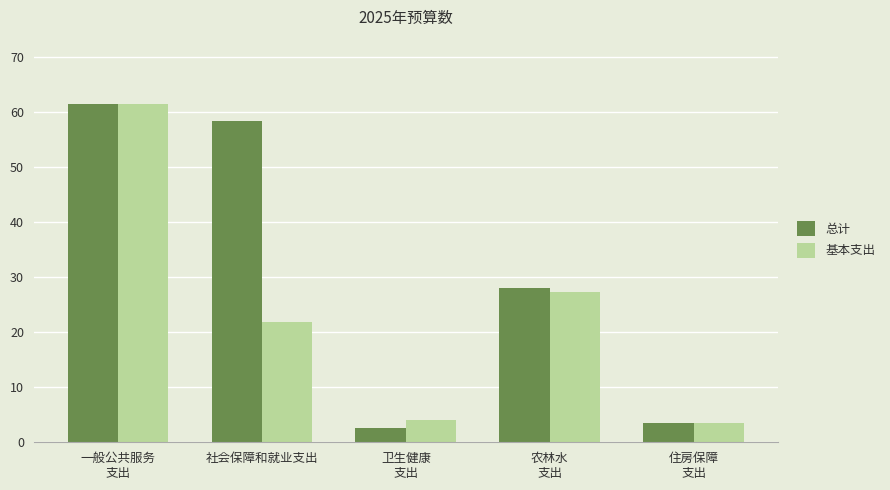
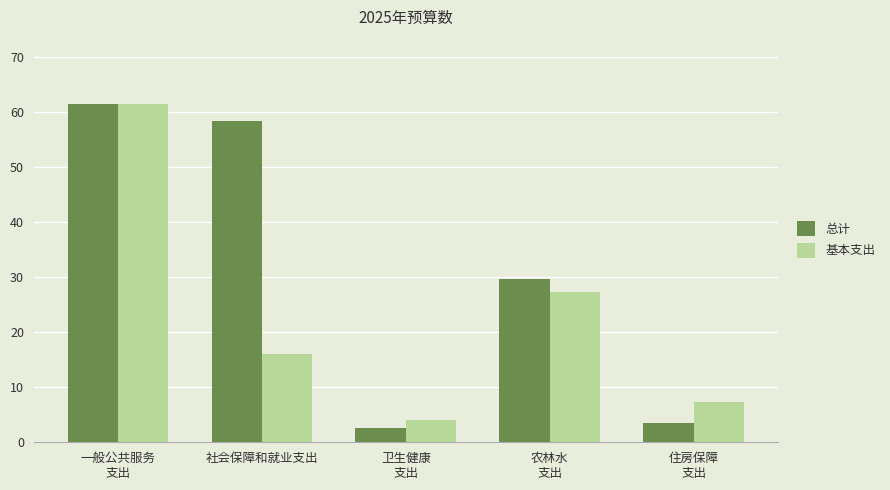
  {
    "总计": {
      "一般公共服务 支出": 61,
      "社会保障和就业支出": 58,
      "卫生健康 支出": 3,
-     "农林水 支出": 28,
+     "农林水 支出": 30,
      "住房保障 支出": 3
    },
    "基本支出": {
      "一般公共服务 支出": 61,
-     "社会保障和就业支出": 22,
+     "社会保障和就业支出": 16,
      "卫生健康 支出": 4,
      "农林水 支出": 27,
-     "住房保障 支出": 3
+     "住房保障 支出": 7
    }
  }
